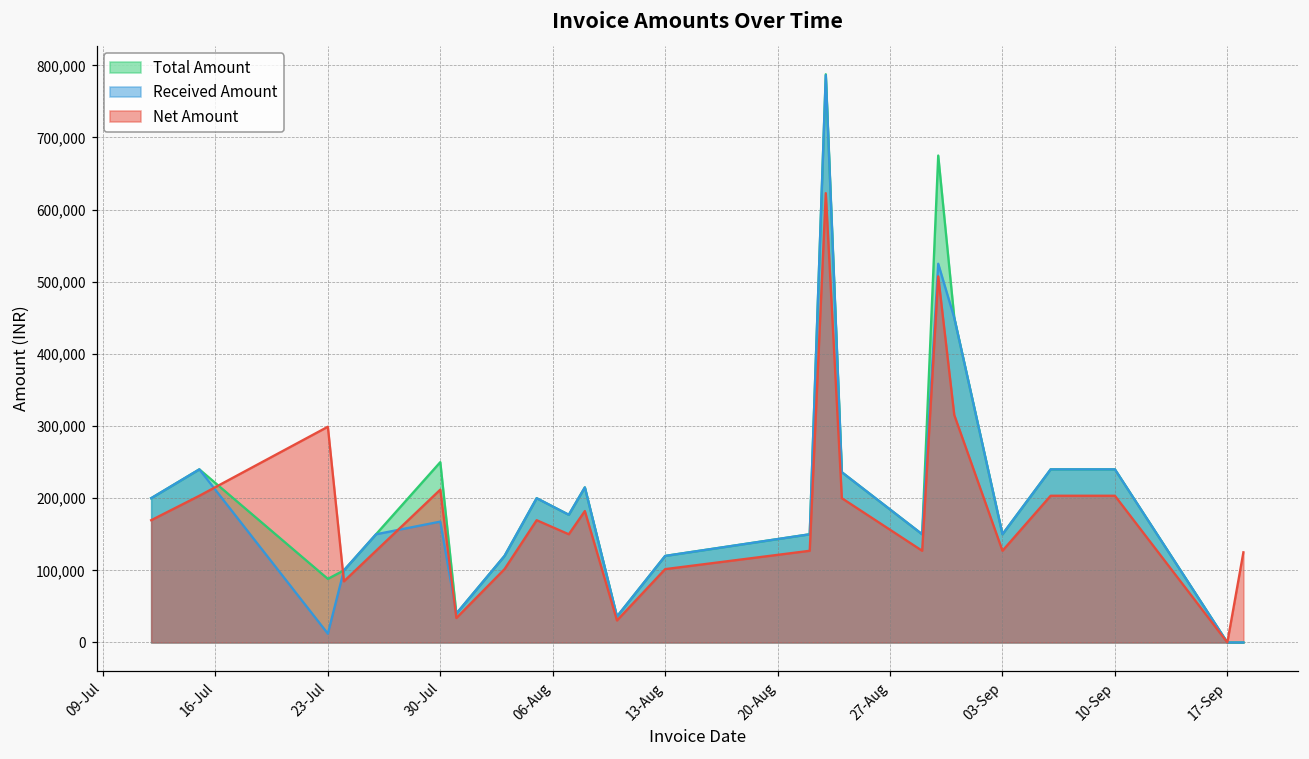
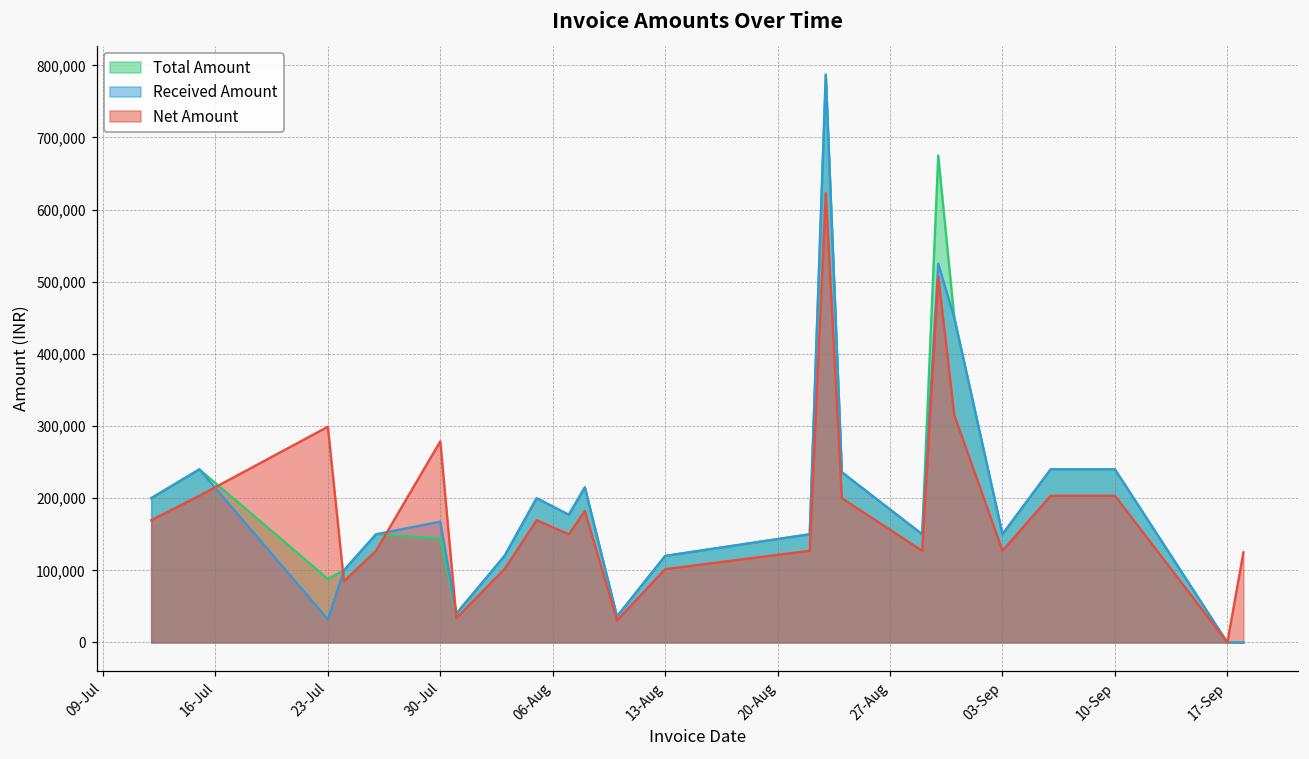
  {
    "Total Amount": {
      "23-Jul": "90,000",
-     "30-Jul": "250,000"
+     "30-Jul": "140,000"
    },
    "Received Amount": {
-     "23-Jul": "10,000",
+     "23-Jul": "30,000",
      "30-Jul": "170,000"
    },
    "Net Amount": {
      "23-Jul": "300,000",
-     "30-Jul": "210,000",
+     "30-Jul": "280,000",
      "13-Aug": "100,000",
      "03-Sep": "130,000",
      "10-Sep": "200,000"
    }
  }
